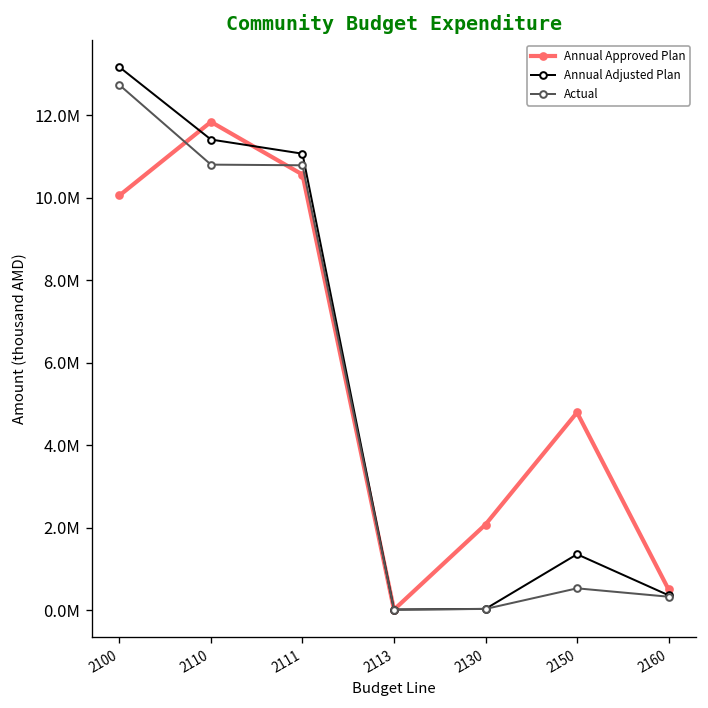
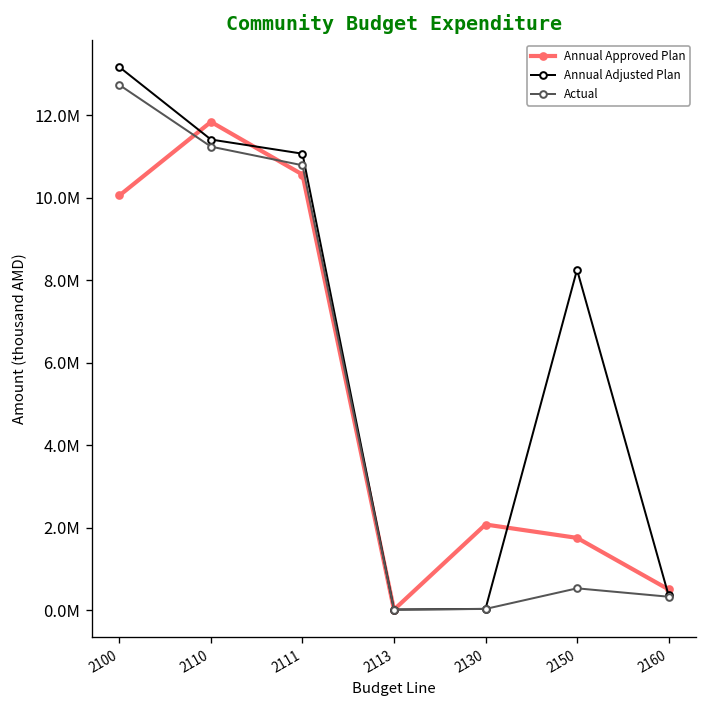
  {
    "Annual Approved Plan": {
      "2100": 10100000,
      "2110": 11800000,
      "2111": 10600000,
      "2130": 2100000,
-     "2150": 4800000,
+     "2150": 1800000,
      "2160": 500000
    },
    "Annual Adjusted Plan": {
      "2100": 13200000,
      "2110": 11400000,
      "2111": 11100000,
-     "2150": 1400000
+     "2150": 8300000
    },
    "Actual": {
      "2100": 12700000,
-     "2110": 10800000,
+     "2110": 11200000,
      "2111": 10800000,
      "2150": 500000
    }
  }
